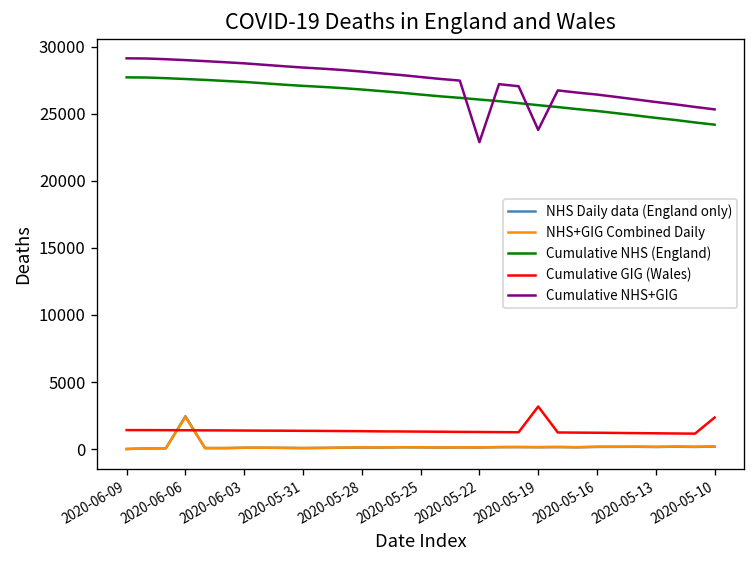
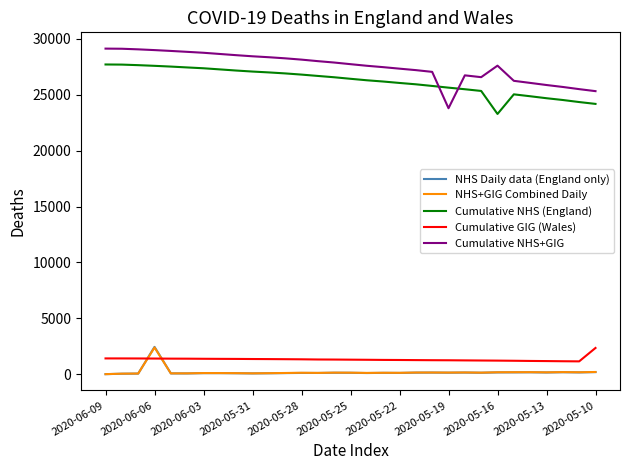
  {
    "Cumulative NHS (England)": {
      "2020-06-09": 27700,
      "2020-06-06": 27600,
      "2020-06-03": 27400,
      "2020-05-31": 27100,
      "2020-05-28": 26800,
      "2020-05-25": 26400,
      "2020-05-22": 26100,
      "2020-05-19": 25600,
-     "2020-05-16": 25200,
+     "2020-05-16": 23300,
      "2020-05-13": 24700,
      "2020-05-10": 24200
    },
    "Cumulative GIG (Wales)": {
      "2020-06-09": 1400,
      "2020-06-06": 1400,
      "2020-06-03": 1400,
      "2020-05-31": 1400,
      "2020-05-28": 1300,
      "2020-05-25": 1300,
      "2020-05-22": 1300,
-     "2020-05-19": 3200,
+     "2020-05-19": 1300,
      "2020-05-16": 1200,
      "2020-05-13": 1200,
      "2020-05-10": 2400
    },
    "Cumulative NHS+GIG": {
      "2020-06-09": 29100,
      "2020-06-06": 29000,
      "2020-06-03": 28800,
      "2020-05-31": 28400,
      "2020-05-28": 28100,
      "2020-05-25": 27700,
-     "2020-05-22": 22900,
+     "2020-05-22": 27300,
      "2020-05-19": 23800,
-     "2020-05-16": 26400,
+     "2020-05-16": 27600,
      "2020-05-13": 25900,
      "2020-05-10": 25300
    }
  }
